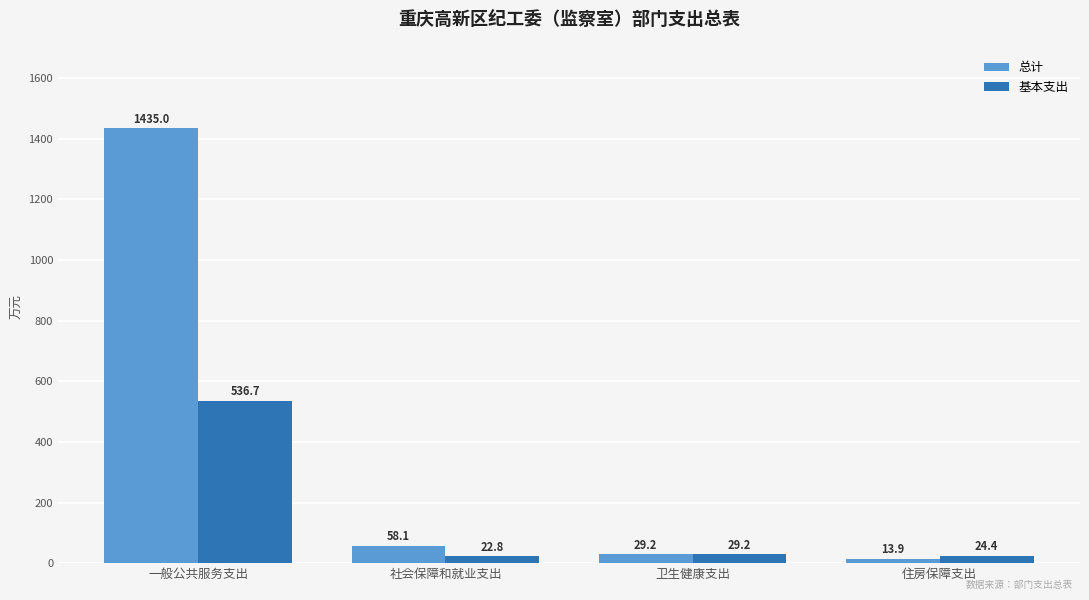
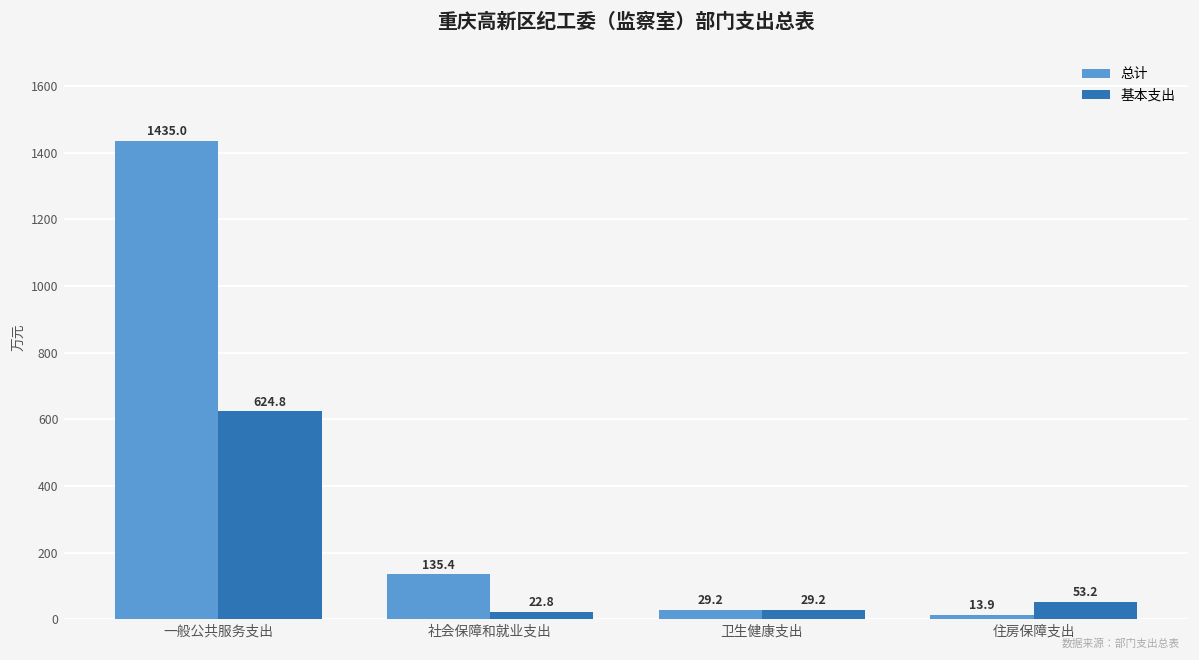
  {
    "总计": {
      "一般公共服务支出": 1435.0,
-     "社会保障和就业支出": 58.1,
+     "社会保障和就业支出": 135.4,
      "卫生健康支出": 29.2,
      "住房保障支出": 13.9
    },
    "基本支出": {
-     "一般公共服务支出": 536.7,
+     "一般公共服务支出": 624.8,
      "社会保障和就业支出": 22.8,
      "卫生健康支出": 29.2,
-     "住房保障支出": 24.4
+     "住房保障支出": 53.2
    }
  }
